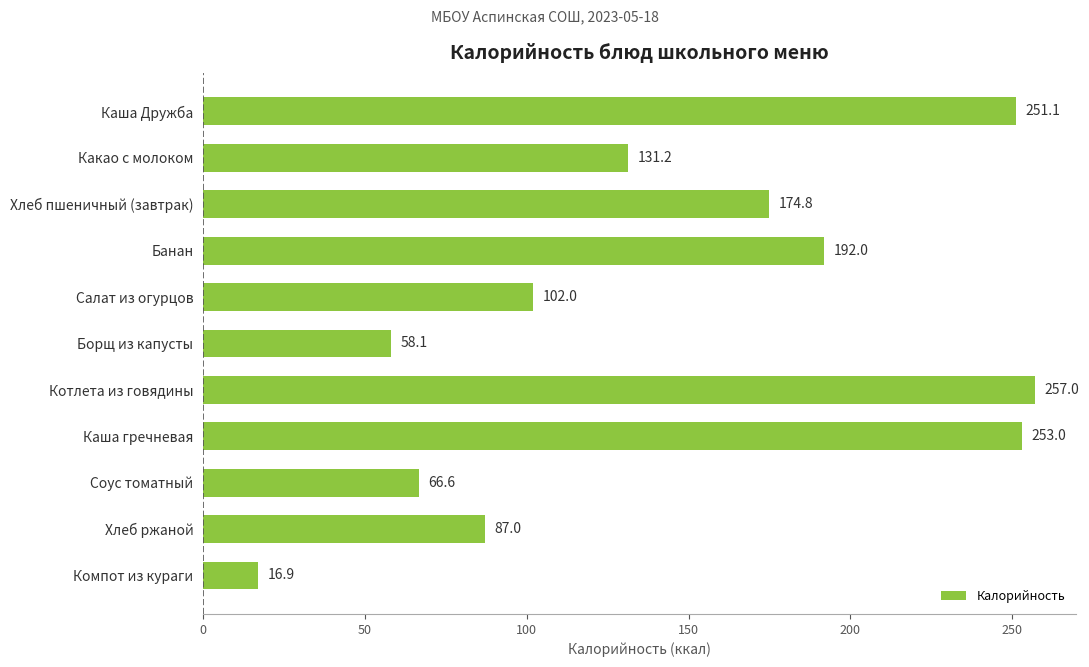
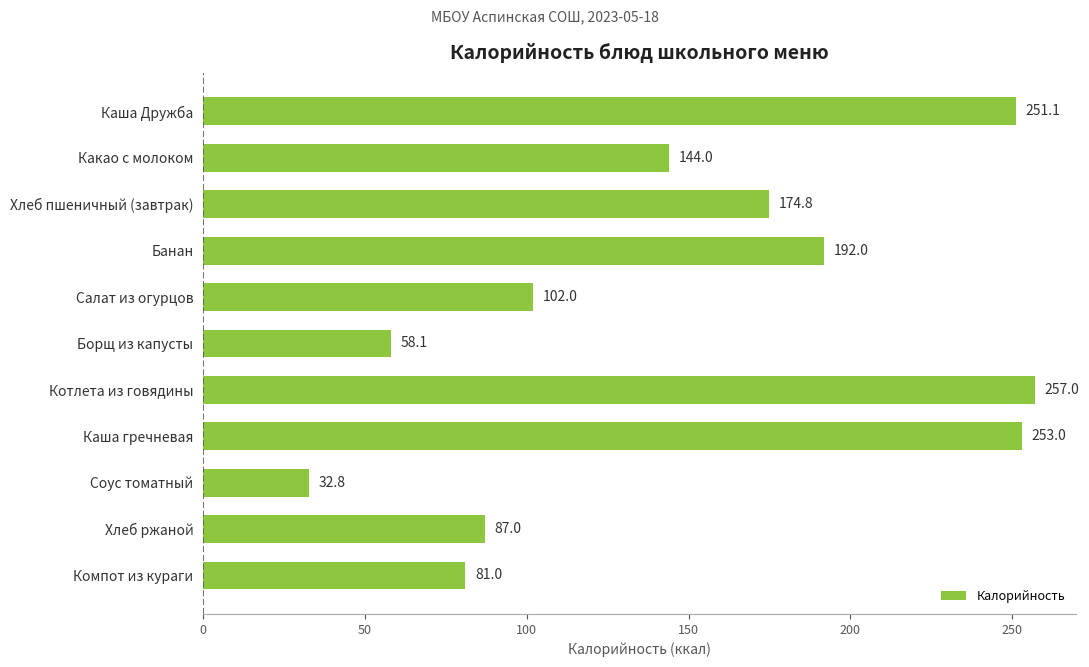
  {
    "Каша Дружба": 251.1,
-   "Какао с молоком": 131.2,
+   "Какао с молоком": 144.0,
    "Хлеб пшеничный (завтрак)": 174.8,
    "Банан": 192.0,
    "Салат из огурцов": 102.0,
    "Борщ из капусты": 58.1,
    "Котлета из говядины": 257.0,
    "Каша гречневая": 253.0,
-   "Соус томатный": 66.6,
+   "Соус томатный": 32.8,
    "Хлеб ржаной": 87.0,
-   "Компот из кураги": 16.9
+   "Компот из кураги": 81.0
  }
